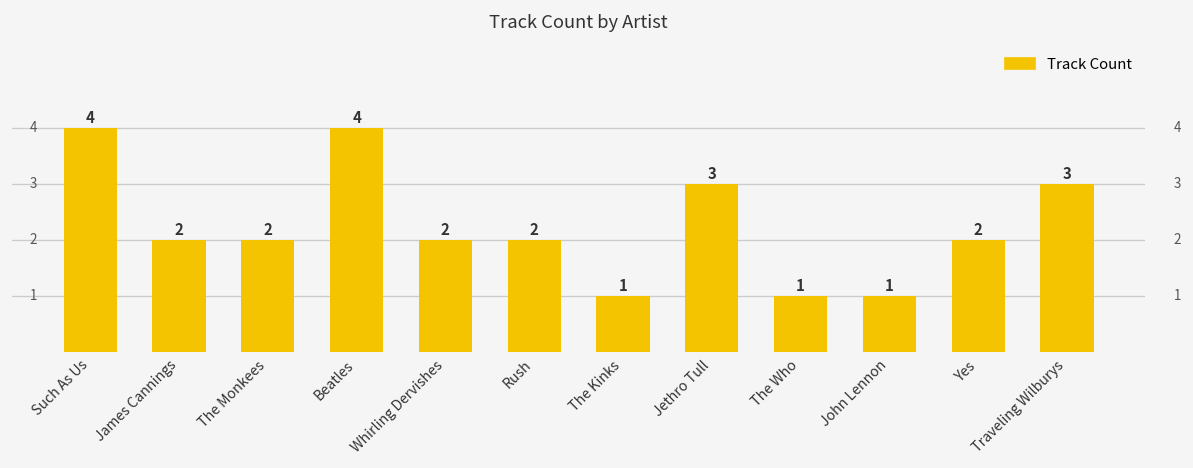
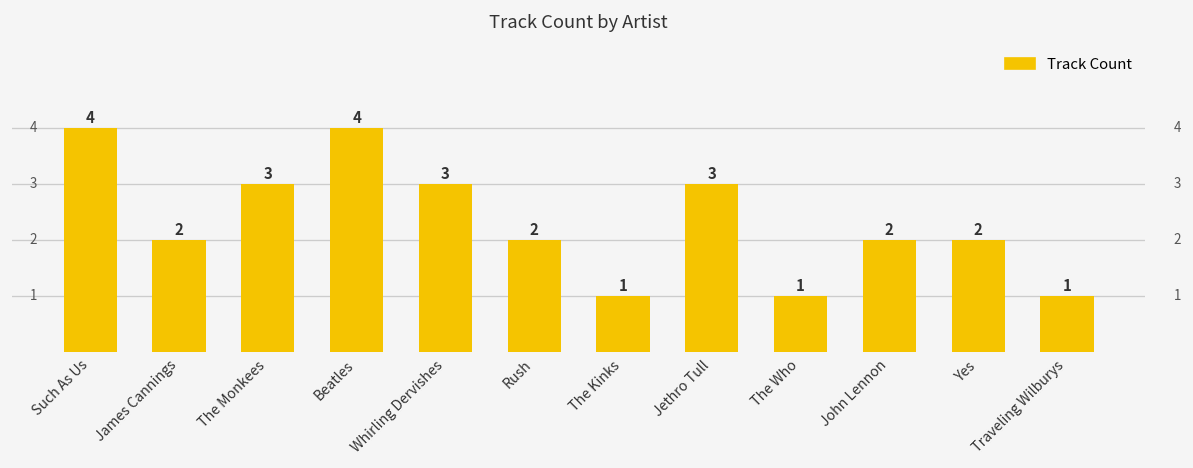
  {
    "Such As Us": 4,
    "James Cannings": 2,
-   "The Monkees": 2,
+   "The Monkees": 3,
    "Beatles": 4,
-   "Whirling Dervishes": 2,
+   "Whirling Dervishes": 3,
    "Rush": 2,
    "The Kinks": 1,
    "Jethro Tull": 3,
    "The Who": 1,
-   "John Lennon": 1,
+   "John Lennon": 2,
    "Yes": 2,
-   "Traveling Wilburys": 3
+   "Traveling Wilburys": 1
  }
